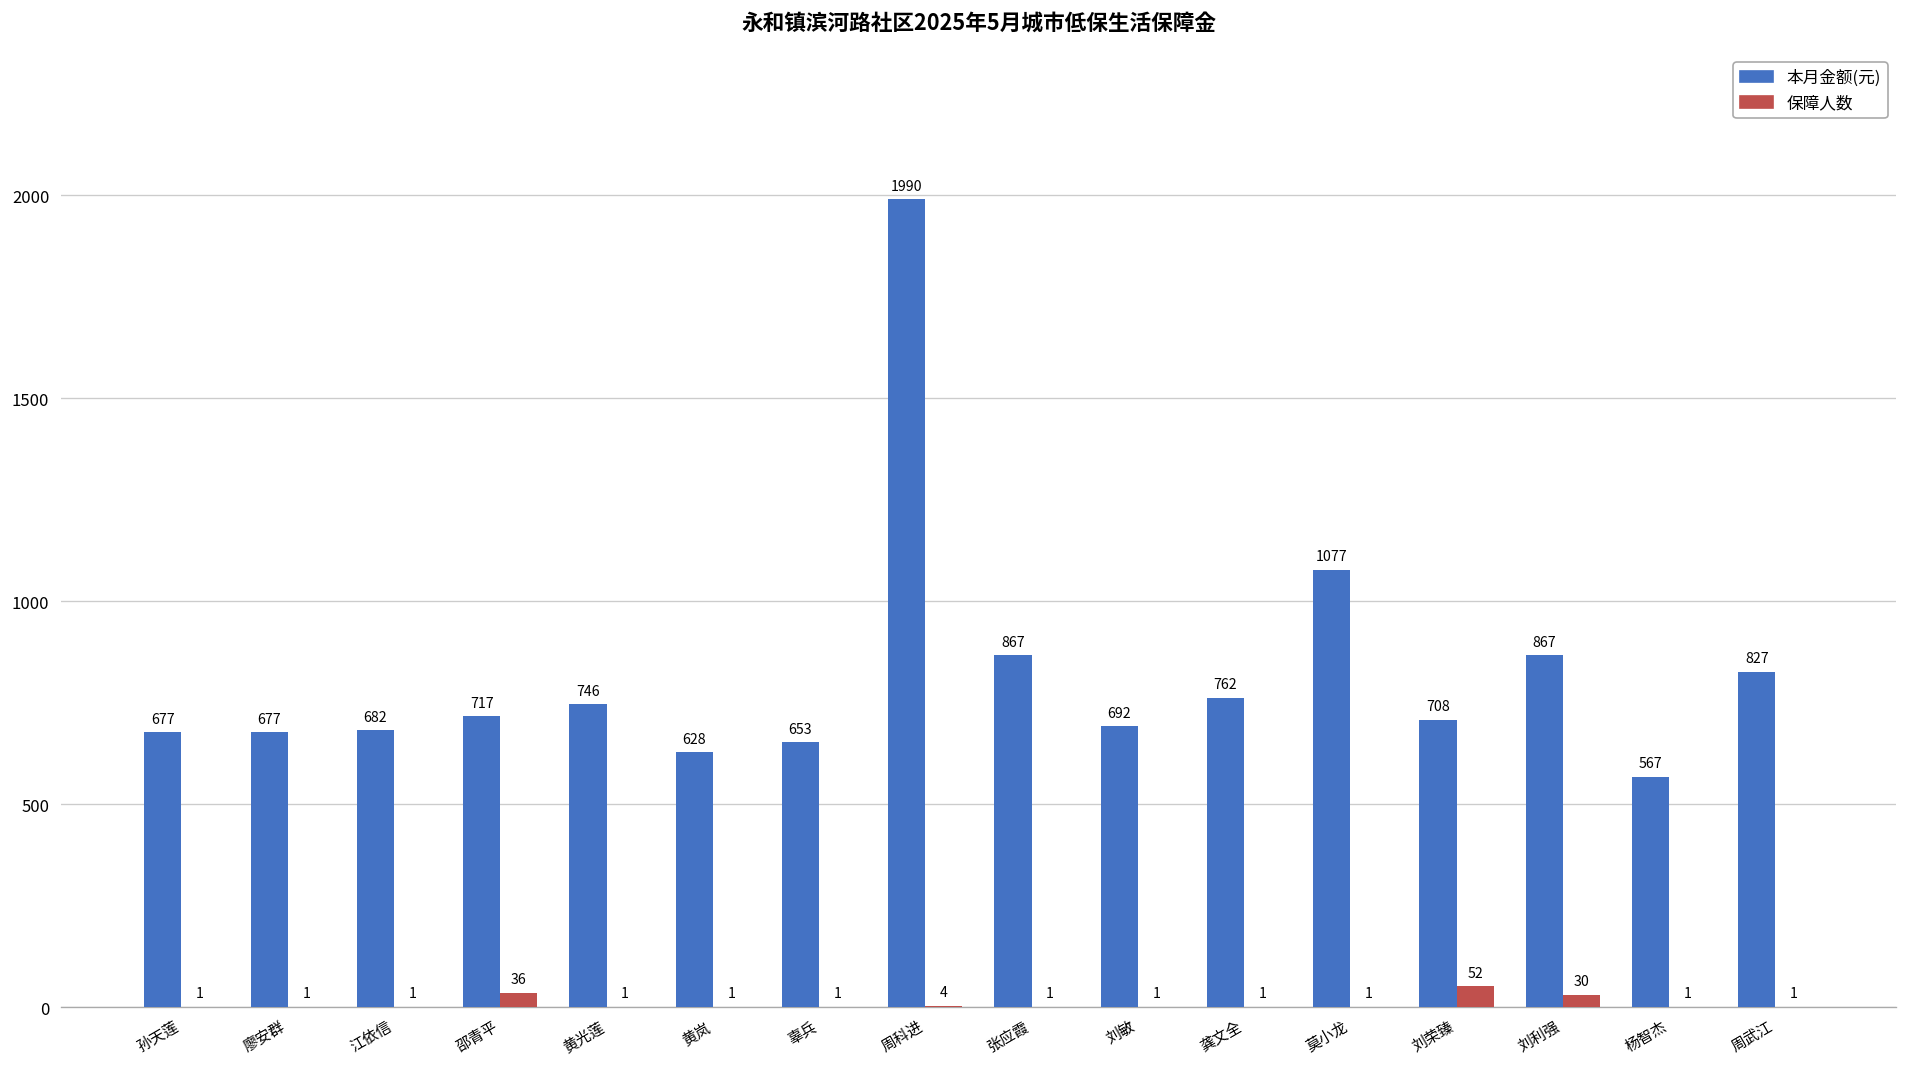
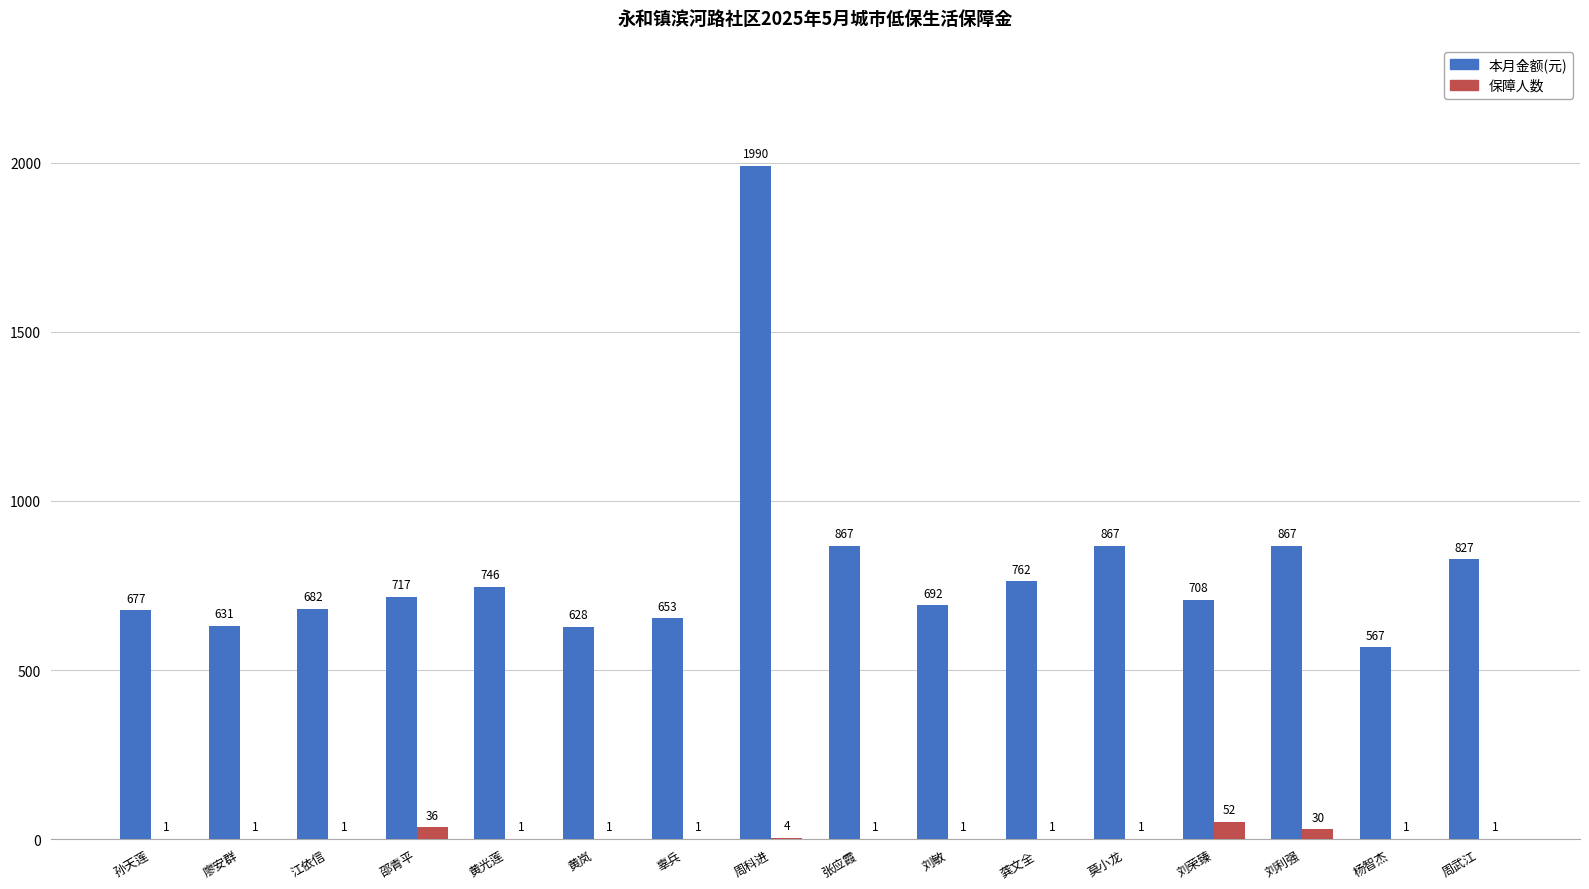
  {
    "本月金额(元)": {
      "孙天莲": 677,
-     "廖安群": 677,
+     "廖安群": 631,
      "江依信": 682,
      "邵青平": 717,
      "黄光莲": 746,
      "黄岚": 628,
      "辜兵": 653,
      "周科进": 1990,
      "张应霞": 867,
      "刘敏": 692,
      "龚文全": 762,
-     "莫小龙": 1077,
+     "莫小龙": 867,
      "刘荣臻": 708,
      "刘利强": 867,
      "杨智杰": 567,
      "周武江": 827
    },
    "保障人数": {
      "孙天莲": 1,
      "廖安群": 1,
      "江依信": 1,
      "邵青平": 36,
      "黄光莲": 1,
      "黄岚": 1,
      "辜兵": 1,
      "周科进": 4,
      "张应霞": 1,
      "刘敏": 1,
      "龚文全": 1,
      "莫小龙": 1,
      "刘荣臻": 52,
      "刘利强": 30,
      "杨智杰": 1,
      "周武江": 1
    }
  }
